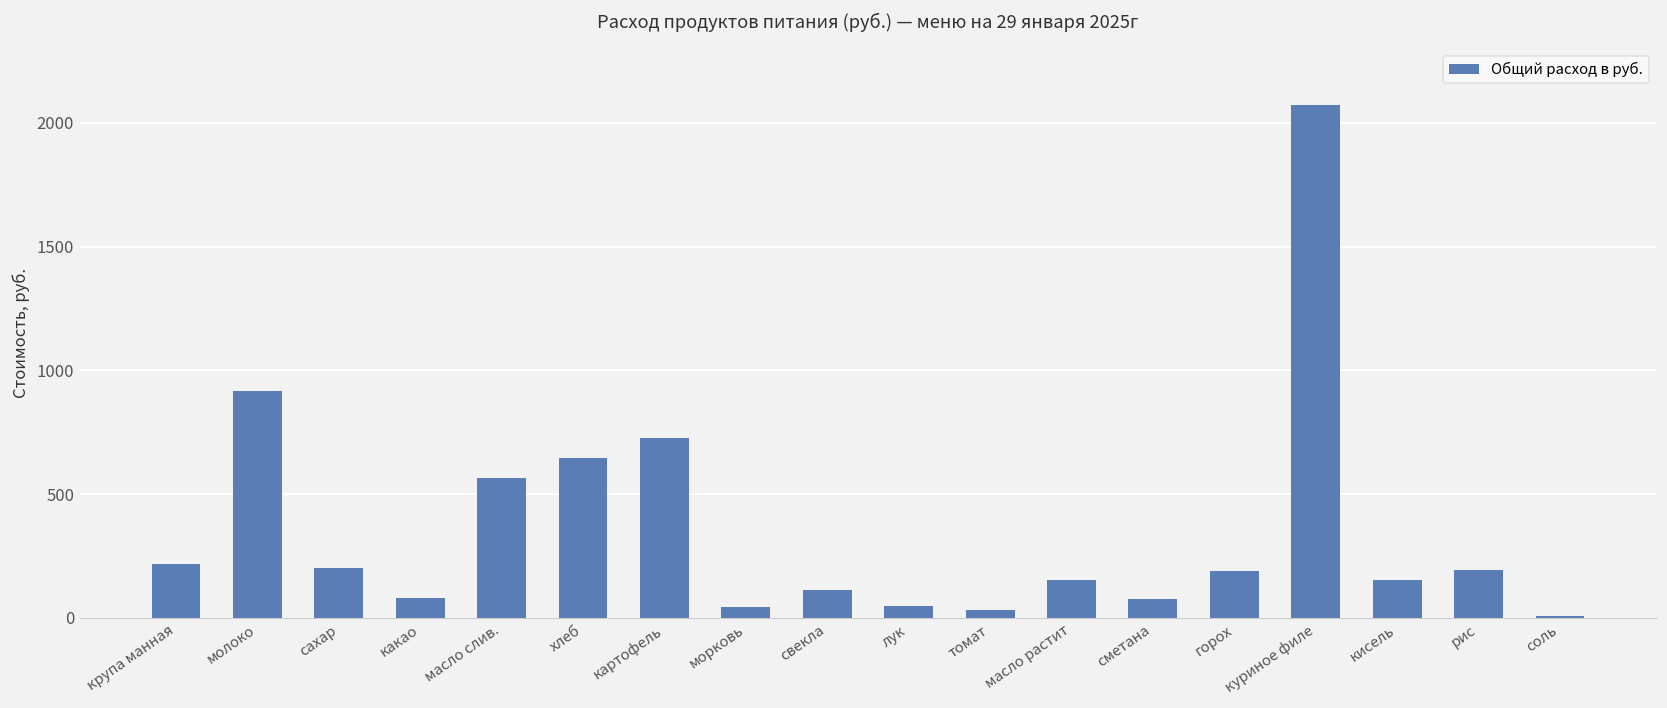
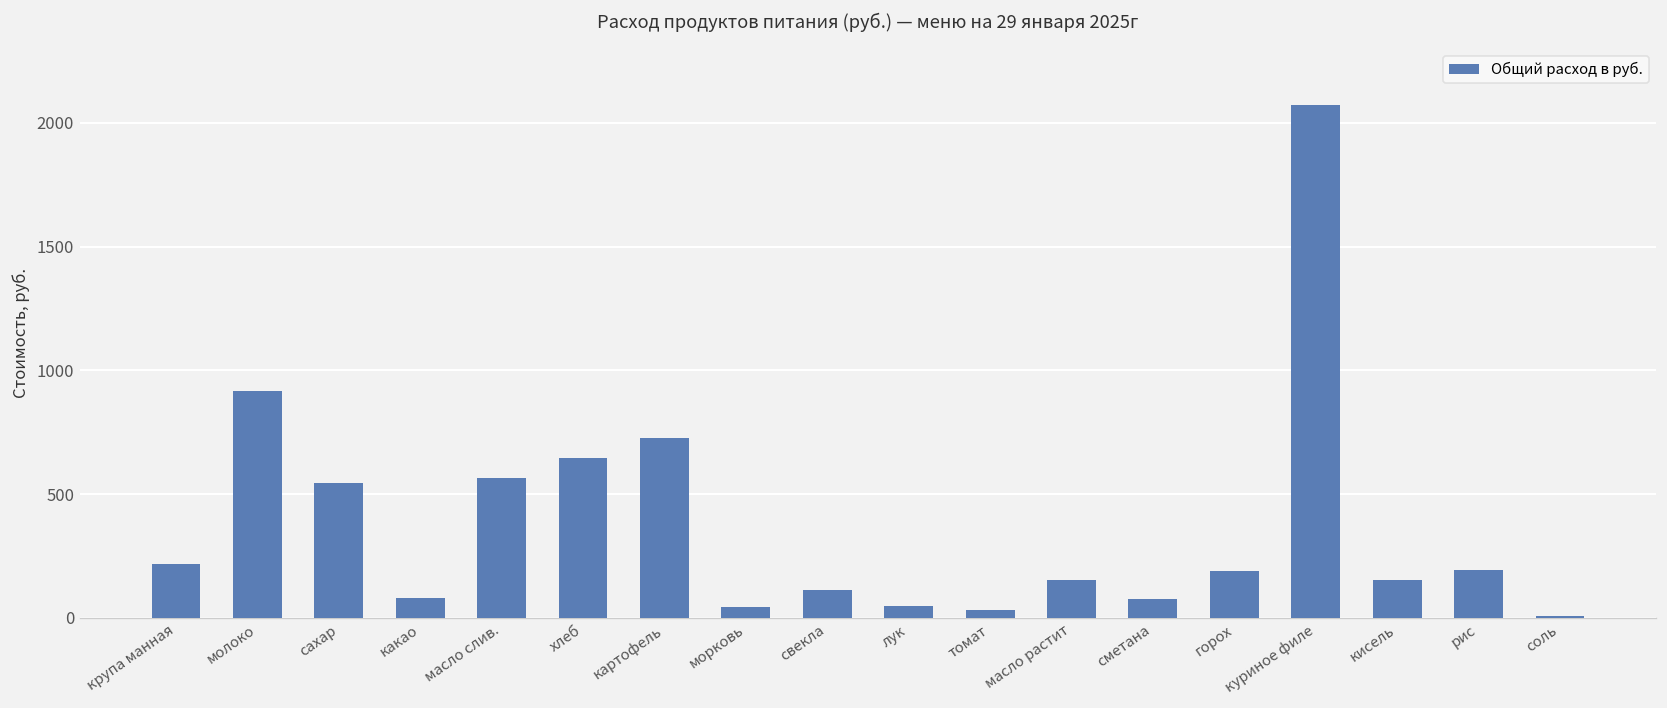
  {
    "крупа манная": 220,
    "молоко": 920,
-   "сахар": 200,
+   "сахар": 540,
    "какао": 80,
    "масло слив.": 560,
    "хлеб": 650,
    "картофель": 730,
    "морковь": 40,
    "свекла": 110,
    "лук": 50,
    "томат": 30,
    "масло растит": 150,
    "сметана": 80,
    "горох": 190,
    "куриное филе": 2070,
    "кисель": 150,
    "рис": 190
  }
